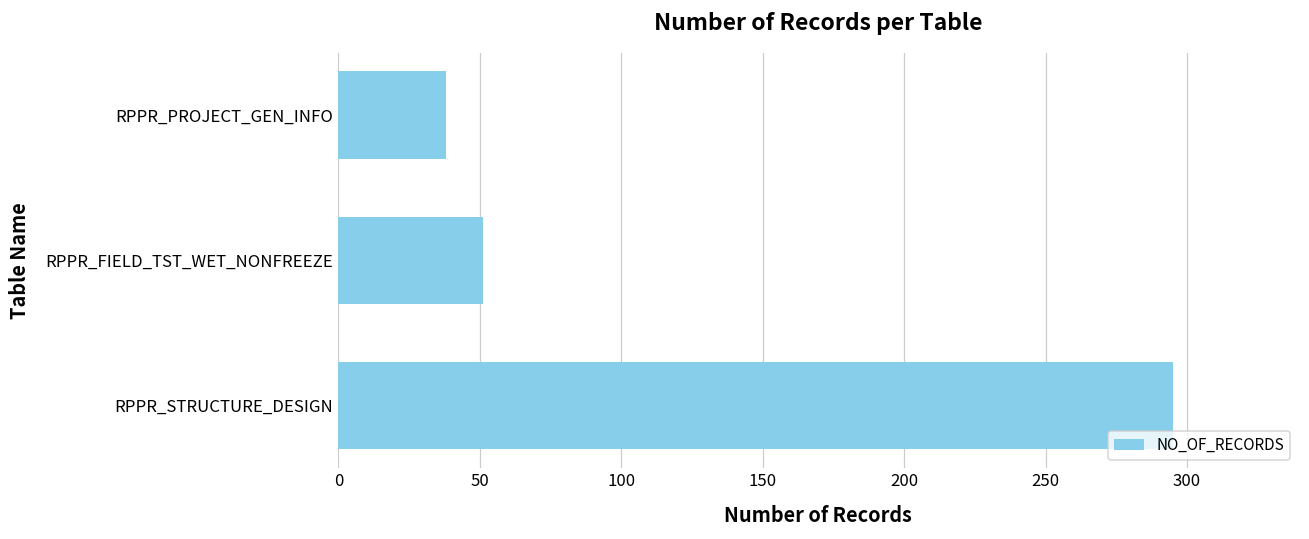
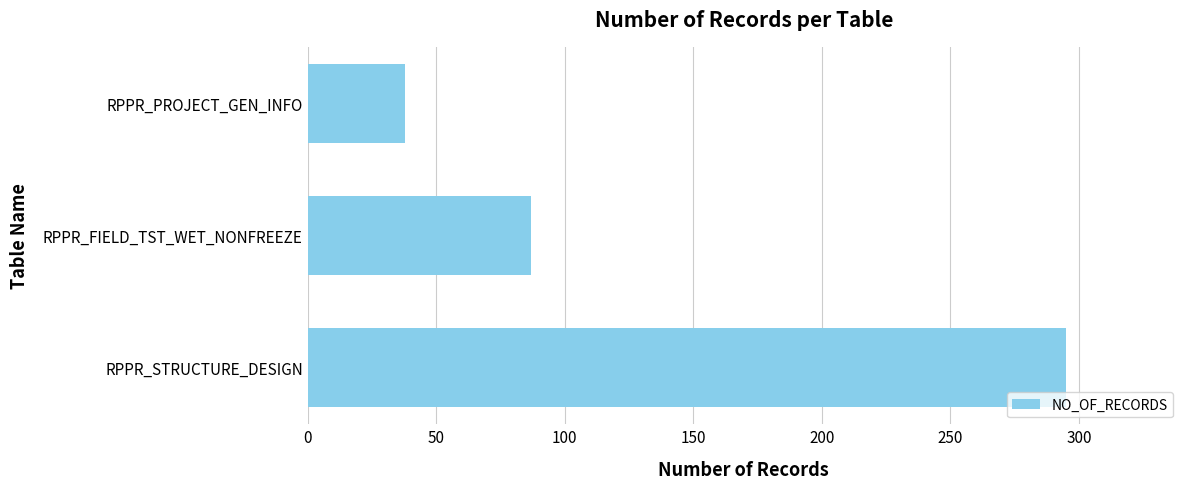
  {
    "RPPR_PROJECT_GEN_INFO": 38,
-   "RPPR_FIELD_TST_WET_NONFREEZE": 51,
+   "RPPR_FIELD_TST_WET_NONFREEZE": 87,
    "RPPR_STRUCTURE_DESIGN": 295
  }
